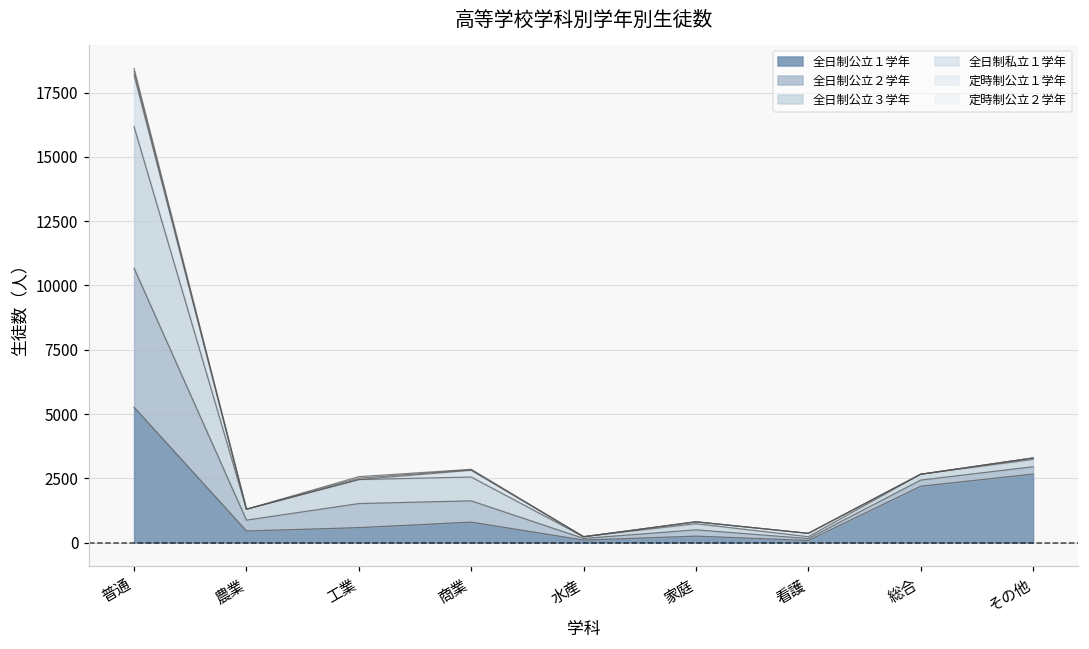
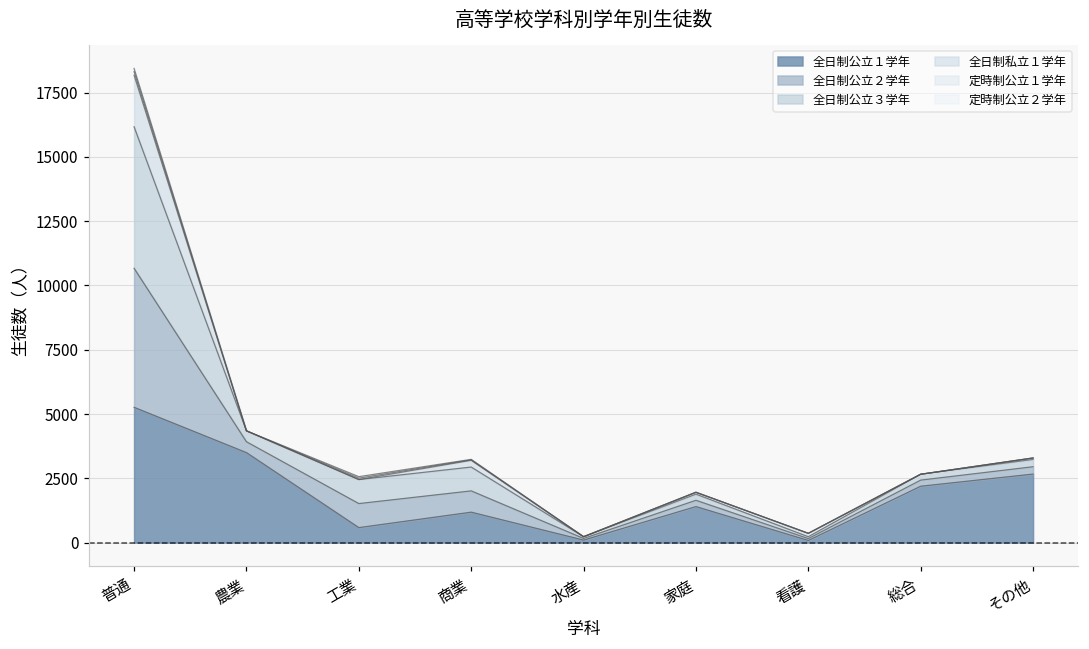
  {
    "全日制公立１学年": {
      "普通": 5300,
-     "農業": 400,
+     "農業": 3500,
      "工業": 600,
-     "商業": 800,
-     "家庭": 300,
+     "商業": 1200,
+     "家庭": 1400,
      "総合": 2200,
      "その他": 2700
    }
  }
